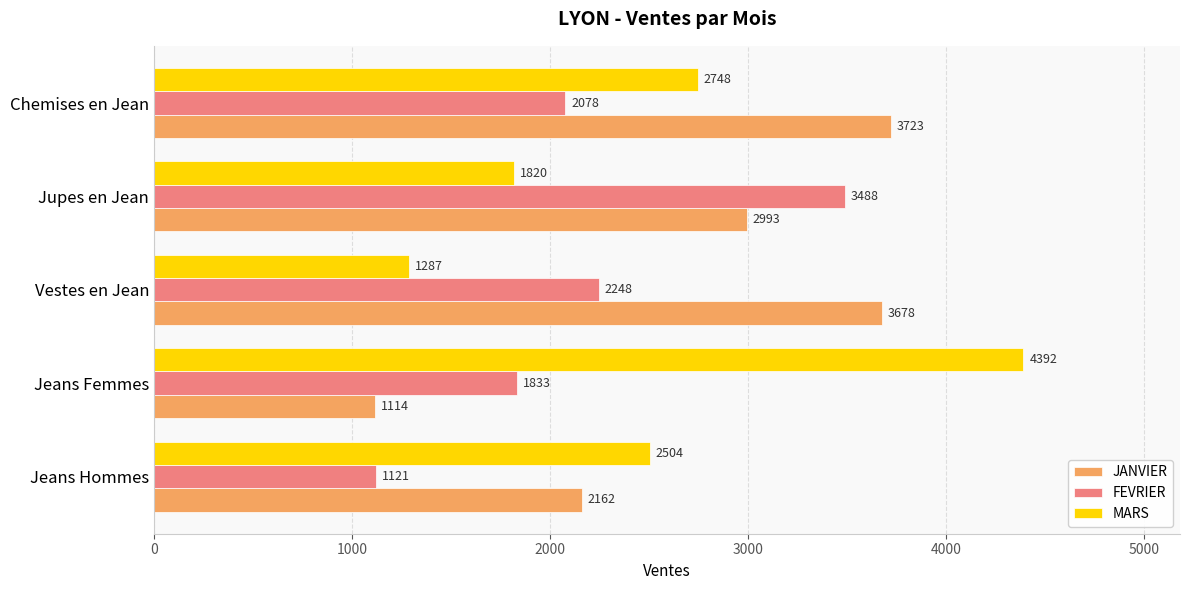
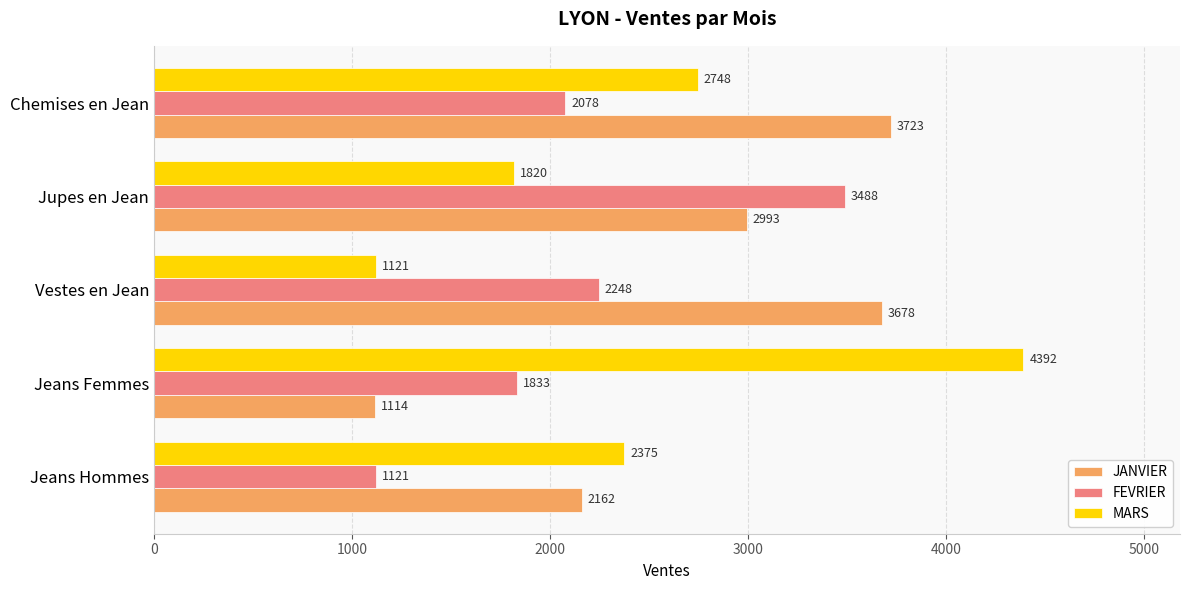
  {
    "MARS": {
      "Chemises en Jean": 2748,
      "Jupes en Jean": 1820,
-     "Vestes en Jean": 1287,
+     "Vestes en Jean": 1121,
      "Jeans Femmes": 4392,
-     "Jeans Hommes": 2504
+     "Jeans Hommes": 2375
    }
  }
